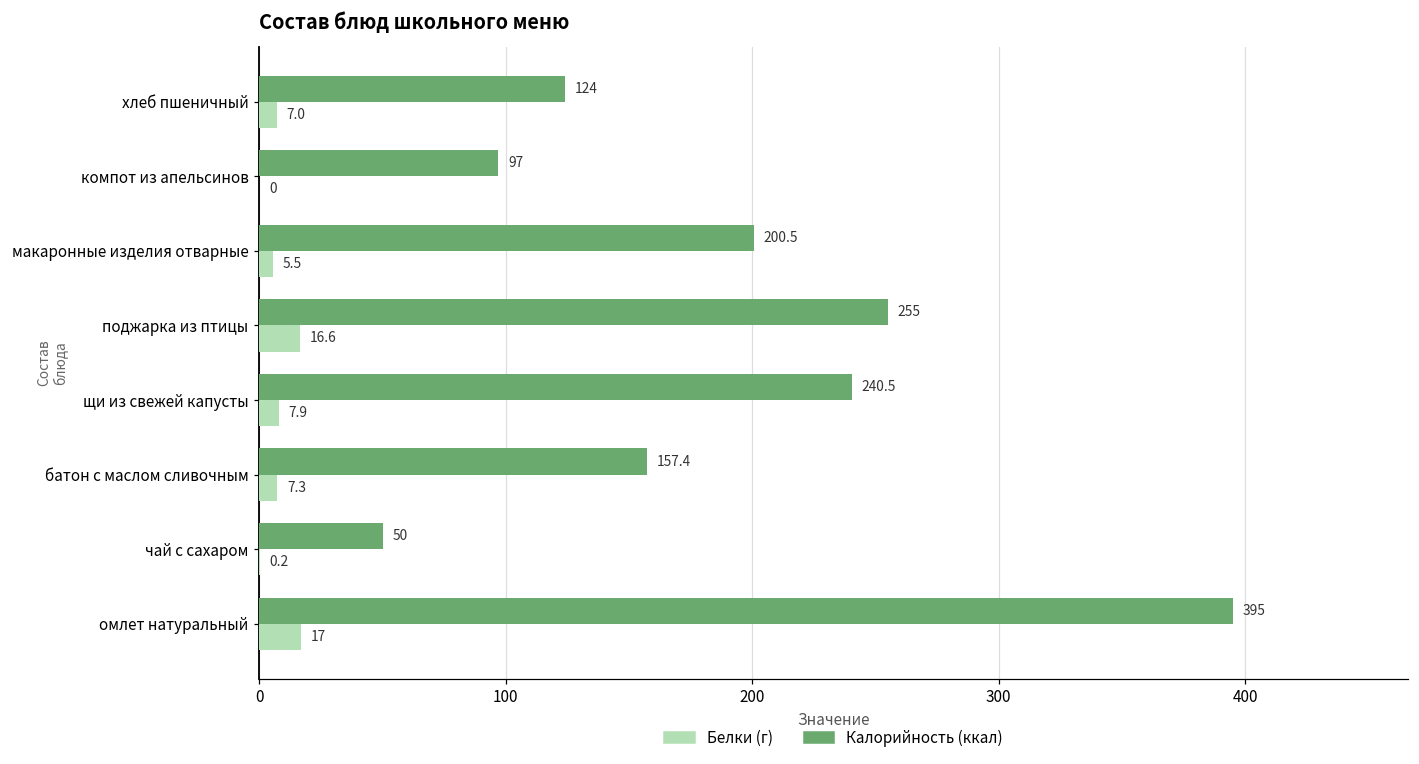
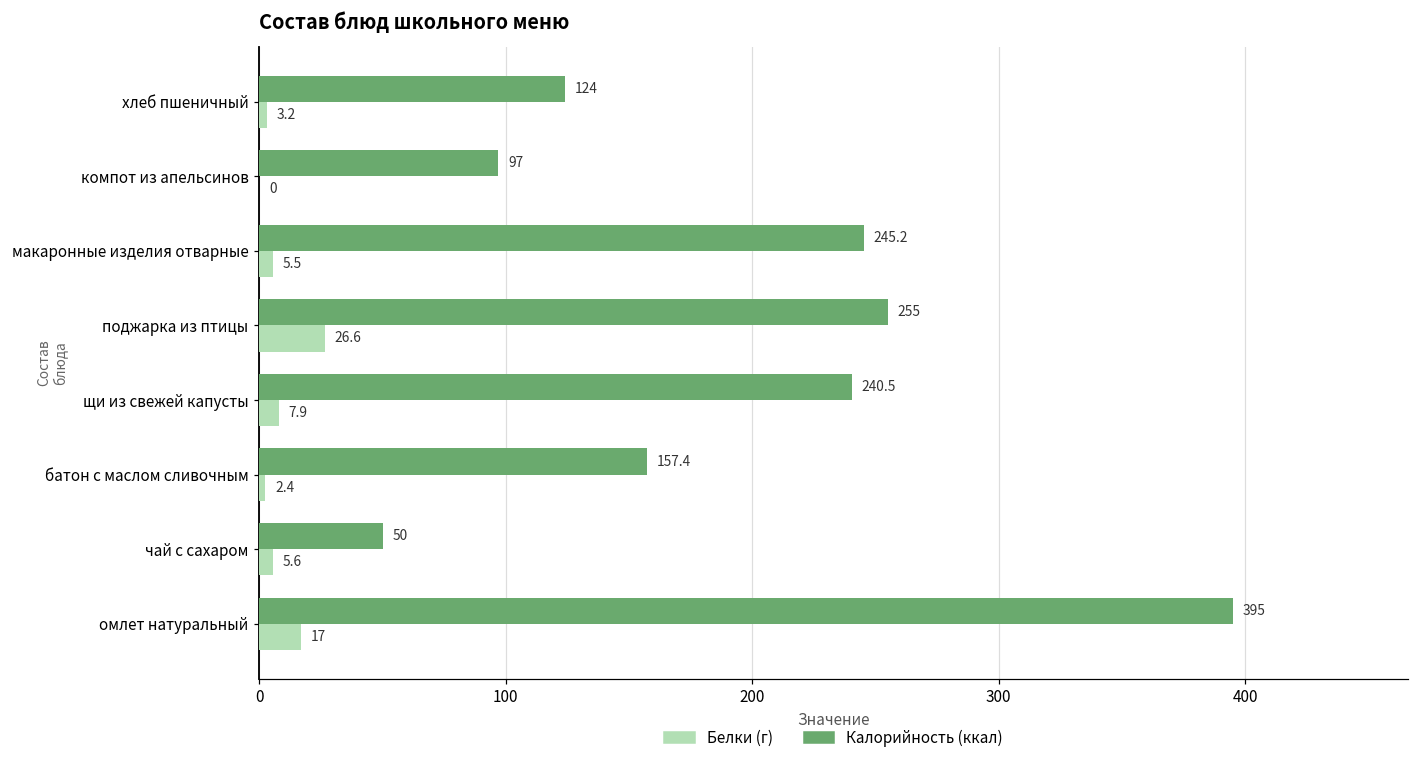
  {
    "Калорийность (ккал)": {
      "хлеб пшеничный": 124,
      "компот из апельсинов": 97,
-     "макаронные изделия отварные": 200.5,
+     "макаронные изделия отварные": 245.2,
      "поджарка из птицы": 255,
      "щи из свежей капусты": 240.5,
      "батон с маслом сливочным": 157.4,
      "чай с сахаром": 50,
      "омлет натуральный": 395
    },
    "Белки (г)": {
-     "хлеб пшеничный": 7.0,
+     "хлеб пшеничный": 3.2,
      "компот из апельсинов": 0,
      "макаронные изделия отварные": 5.5,
-     "поджарка из птицы": 16.6,
+     "поджарка из птицы": 26.6,
      "щи из свежей капусты": 7.9,
-     "батон с маслом сливочным": 7.3,
-     "чай с сахаром": 0.2,
+     "батон с маслом сливочным": 2.4,
+     "чай с сахаром": 5.6,
      "омлет натуральный": 17
    }
  }
